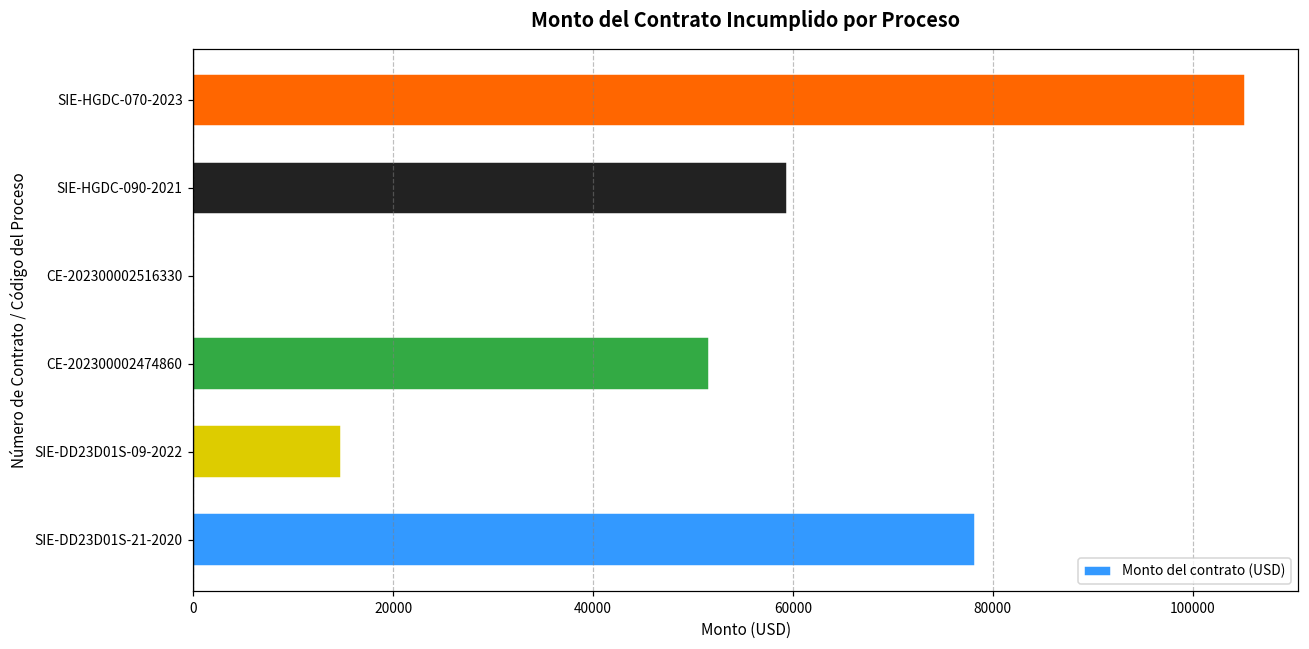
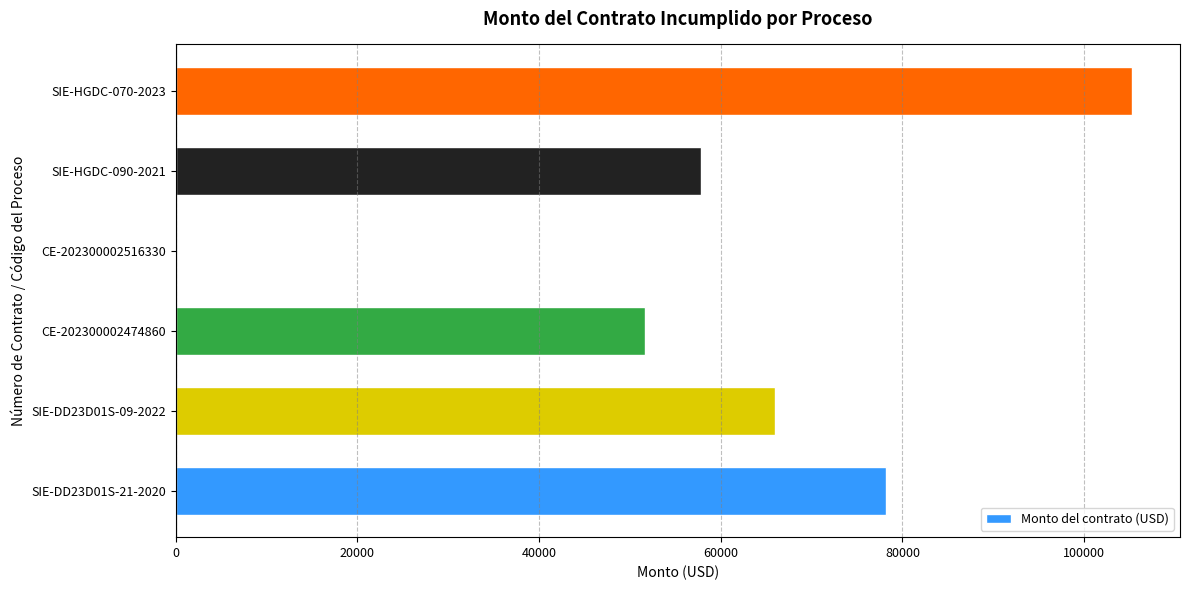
  {
    "SIE-HGDC-070-2023": 105000,
-   "SIE-HGDC-090-2021": 59000,
+   "SIE-HGDC-090-2021": 58000,
    "CE-202300002474860": 52000,
-   "SIE-DD23D01S-09-2022": 15000,
+   "SIE-DD23D01S-09-2022": 66000,
    "SIE-DD23D01S-21-2020": 78000
  }
